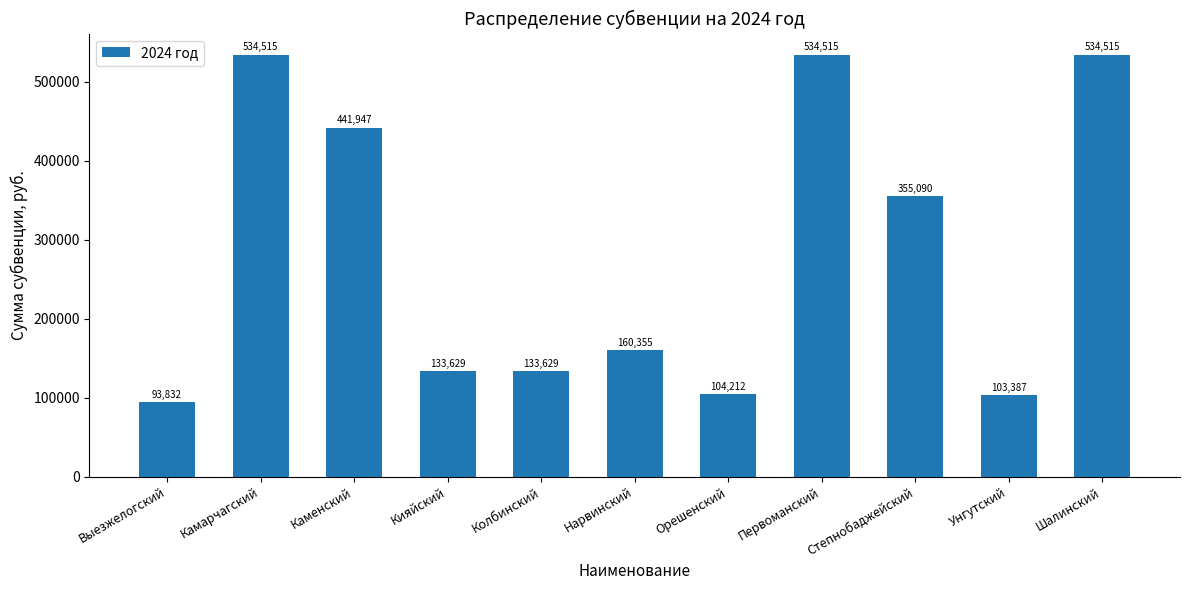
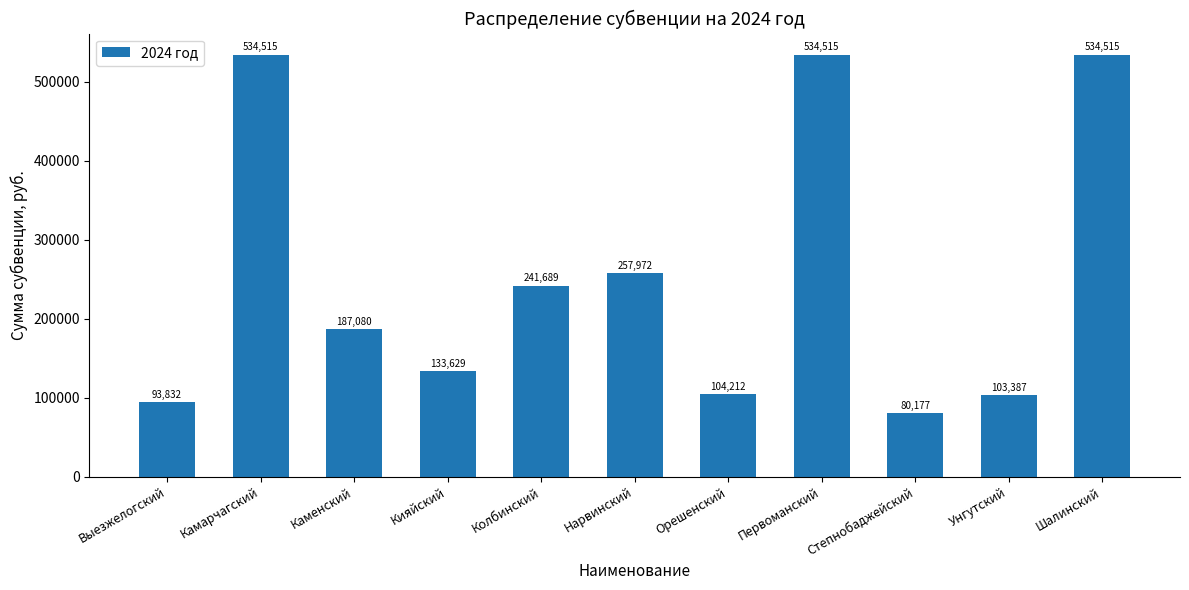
  {
    "Выезжелогский": "93,832",
    "Камарчагский": "534,515",
-   "Каменский": "441,947",
+   "Каменский": "187,080",
    "Кияйский": "133,629",
-   "Колбинский": "133,629",
-   "Нарвинский": "160,355",
+   "Колбинский": "241,689",
+   "Нарвинский": "257,972",
    "Орешенский": "104,212",
    "Первоманский": "534,515",
-   "Степнобаджейский": "355,090",
+   "Степнобаджейский": "80,177",
    "Унгутский": "103,387",
    "Шалинский": "534,515"
  }
